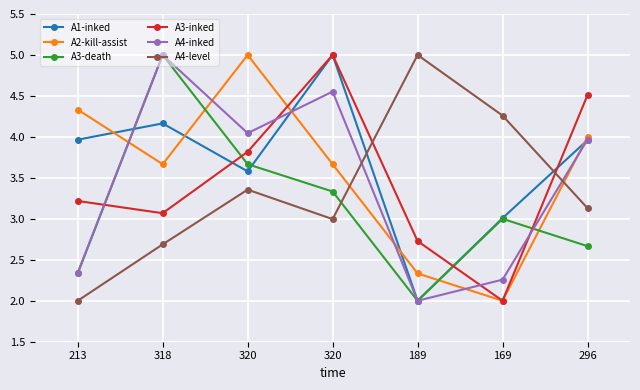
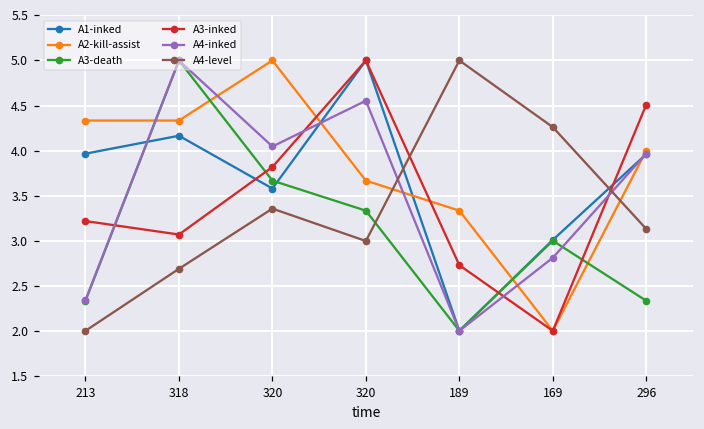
  {
    "A1-inked": {
      "213": 4.0,
      "318": 4.2
    },
    "A2-kill-assist": {
      "213": 4.3,
-     "318": 3.7,
-     "189": 2.3,
+     "318": 4.3,
+     "189": 3.3,
      "296": 4.0
    },
    "A3-death": {
-     "296": 2.7
+     "296": 2.3
    },
    "A3-inked": {
      "213": 3.2,
      "318": 3.1,
      "189": 2.7,
      "296": 4.5
    },
    "A4-inked": {
-     "169": 2.3
+     "169": 2.8
    },
    "A4-level": {
      "213": 2.0,
      "318": 2.7,
      "189": 5.0,
      "169": 4.3,
      "296": 3.1
    }
  }
